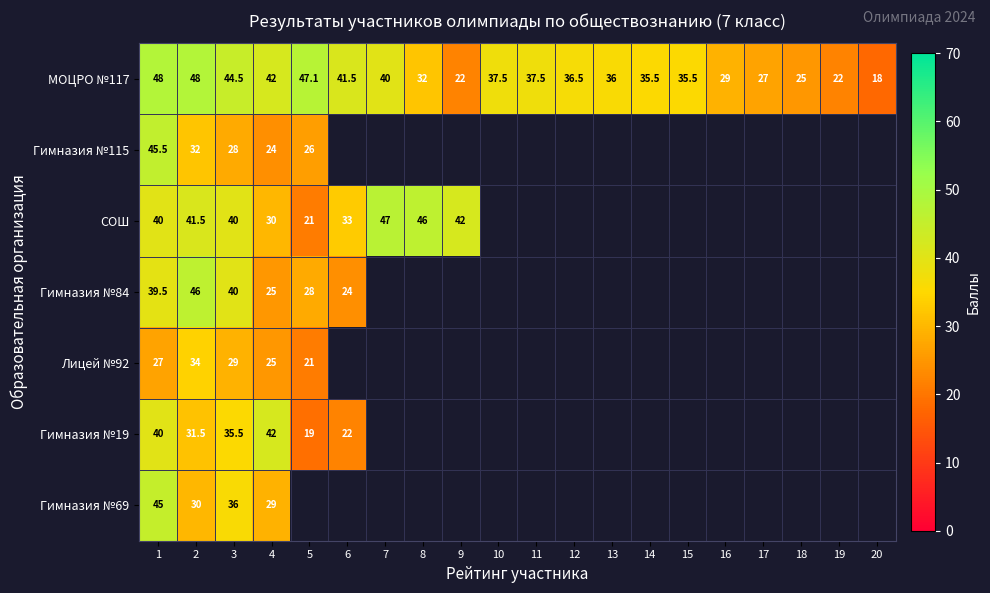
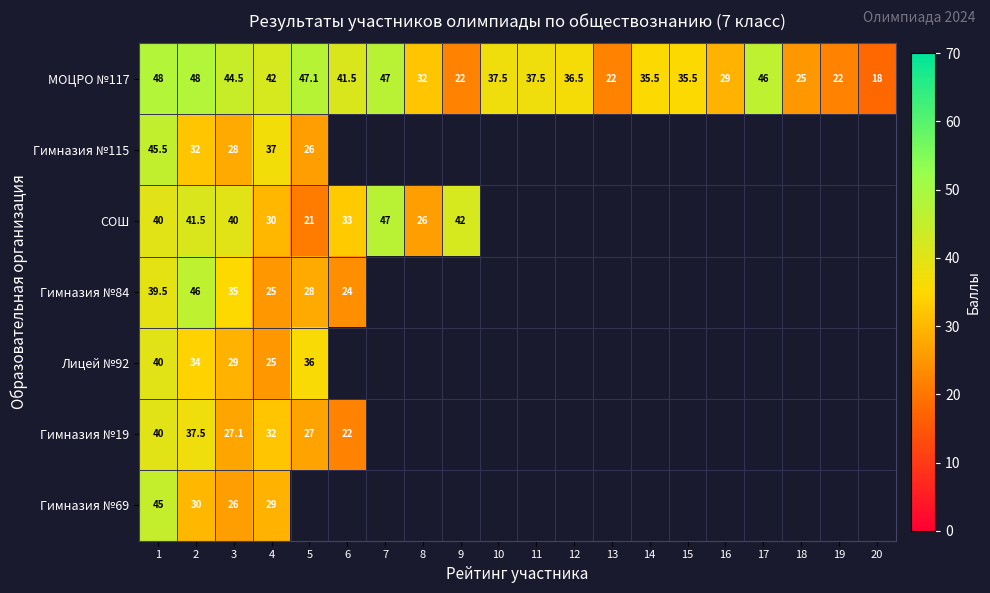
  {
    "МОЦРО №117": {
      "1": 48,
      "2": 48,
      "3": 44.5,
      "4": 42,
      "5": 47.1,
      "6": 41.5,
-     "7": 40,
+     "7": 47,
      "8": 32,
      "9": 22,
      "10": 37.5,
      "11": 37.5,
      "12": 36.5,
-     "13": 36,
+     "13": 22,
      "14": 35.5,
      "15": 35.5,
      "16": 29,
-     "17": 27,
+     "17": 46,
      "18": 25,
      "19": 22,
      "20": 18
    },
    "Гимназия №115": {
      "1": 45.5,
      "2": 32,
      "3": 28,
-     "4": 24,
+     "4": 37,
      "5": 26
    },
    "СОШ": {
      "1": 40,
      "2": 41.5,
      "3": 40,
      "4": 30,
      "5": 21,
      "6": 33,
      "7": 47,
-     "8": 46,
+     "8": 26,
      "9": 42
    },
    "Гимназия №84": {
      "1": 39.5,
      "2": 46,
-     "3": 40,
+     "3": 35,
      "4": 25,
      "5": 28,
      "6": 24
    },
    "Лицей №92": {
-     "1": 27,
+     "1": 40,
      "2": 34,
      "3": 29,
      "4": 25,
-     "5": 21
+     "5": 36
    },
    "Гимназия №19": {
      "1": 40,
-     "2": 31.5,
-     "3": 35.5,
-     "4": 42,
-     "5": 19,
+     "2": 37.5,
+     "3": 27.1,
+     "4": 32,
+     "5": 27,
      "6": 22
    },
    "Гимназия №69": {
      "1": 45,
      "2": 30,
-     "3": 36,
+     "3": 26,
      "4": 29
    }
  }
